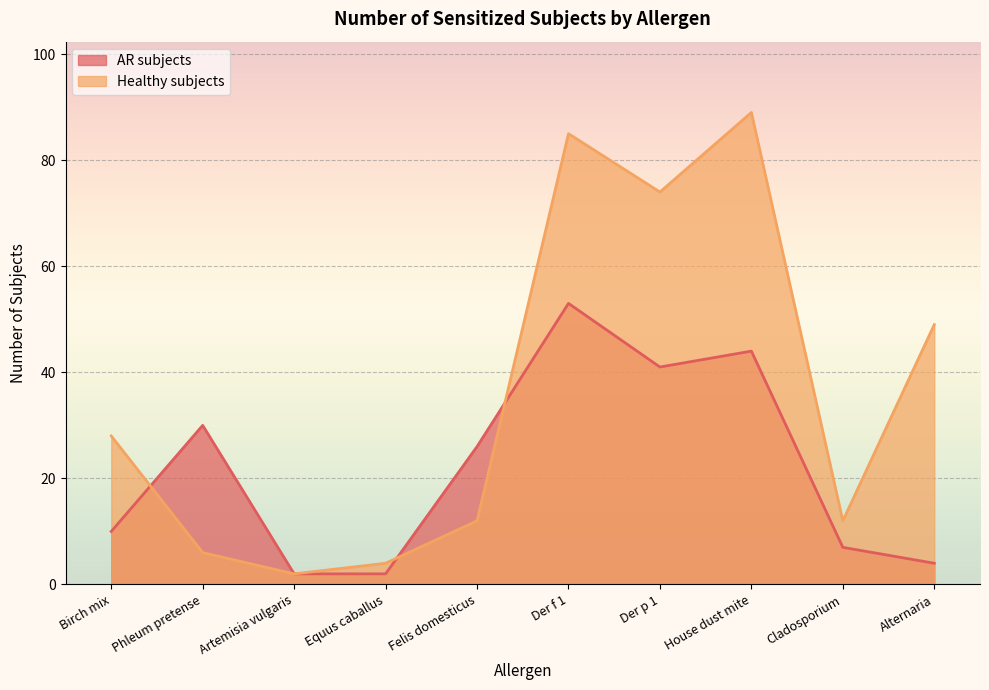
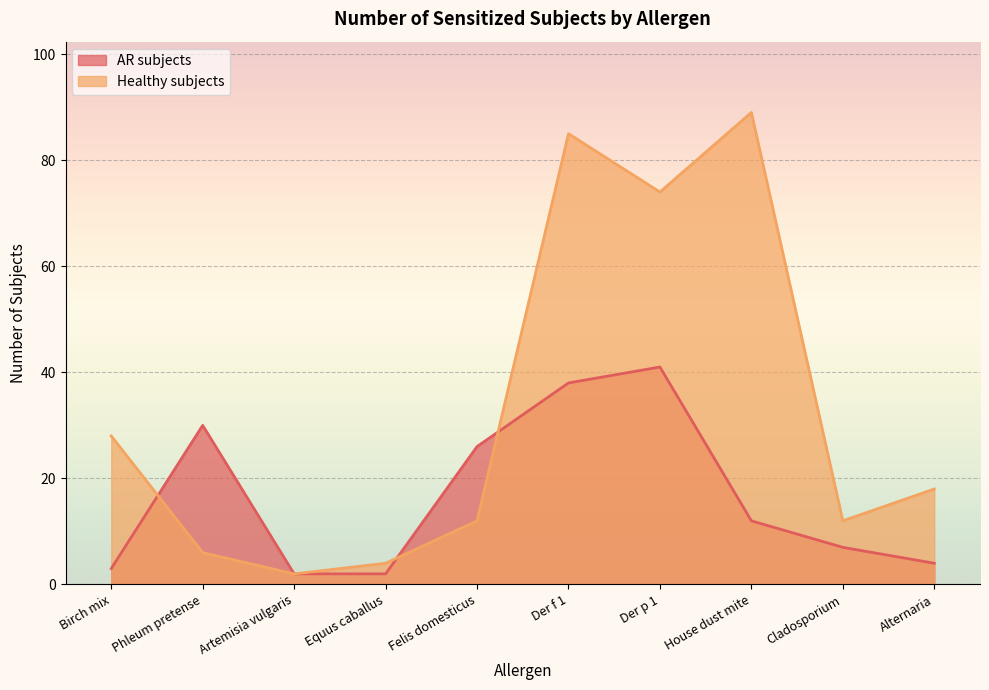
  {
    "AR subjects": {
-     "Birch mix": 10,
+     "Birch mix": 3,
      "Phleum pretense": 30,
      "Equus caballus": 2,
      "Felis domesticus": 26,
-     "Der f 1": 53,
+     "Der f 1": 38,
      "Der p 1": 41,
-     "House dust mite": 44,
+     "House dust mite": 12,
      "Cladosporium": 7,
      "Alternaria": 4
    },
    "Healthy subjects": {
      "Birch mix": 28,
      "Phleum pretense": 6,
      "Equus caballus": 4,
      "Felis domesticus": 12,
      "Der f 1": 85,
      "Der p 1": 74,
      "House dust mite": 89,
      "Cladosporium": 12,
-     "Alternaria": 49
+     "Alternaria": 18
    }
  }
